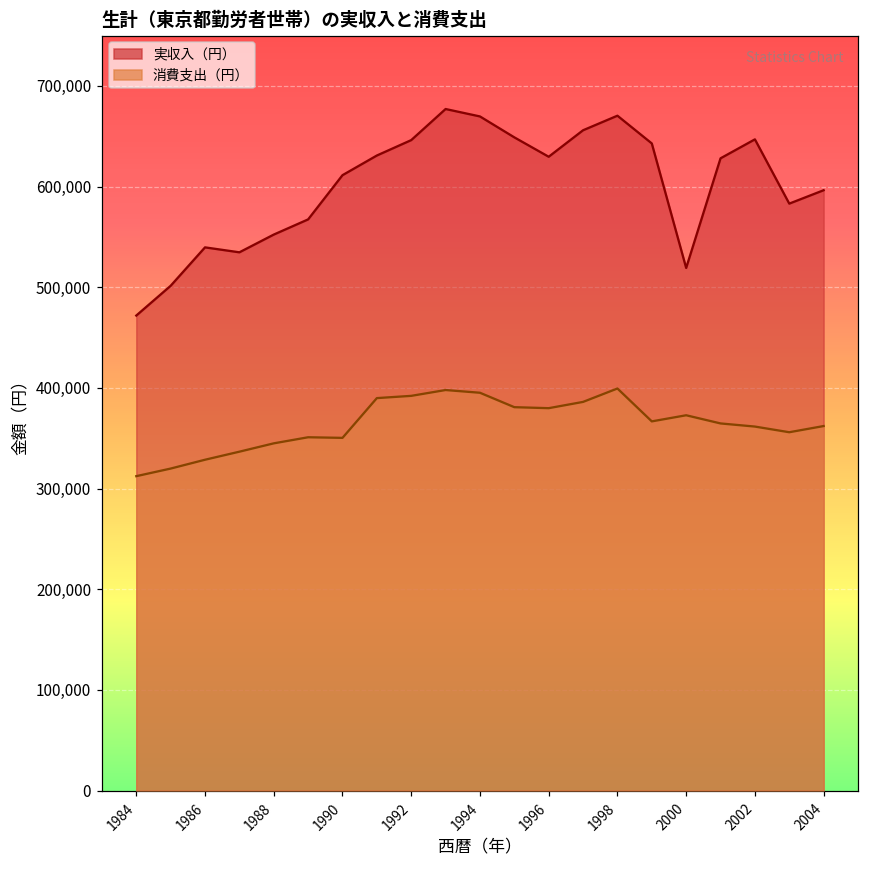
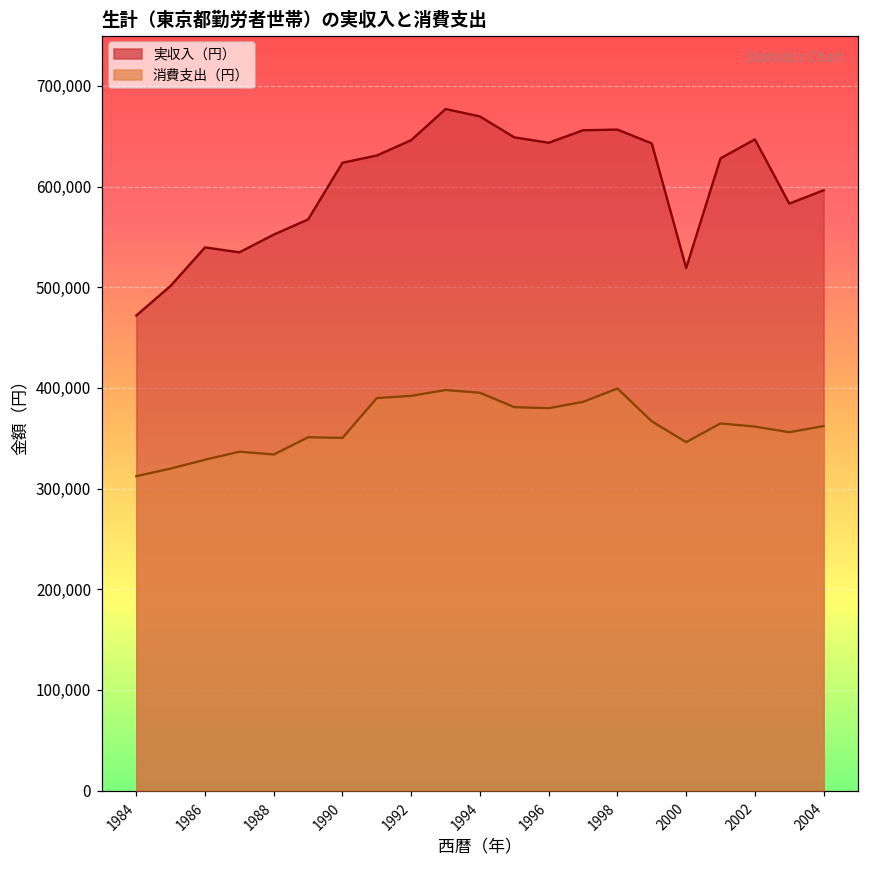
  {
    "実収入（円）": {
      "1984": "470,000",
      "1986": "540,000",
      "1988": "550,000",
-     "1990": "610,000",
+     "1990": "620,000",
      "1992": "650,000",
      "1994": "670,000",
-     "1996": "630,000",
-     "1998": "670,000",
+     "1996": "640,000",
+     "1998": "660,000",
      "2000": "520,000",
      "2002": "650,000",
      "2004": "600,000"
    },
    "消費支出（円）": {
      "1984": "310,000",
      "1986": "330,000",
-     "1988": "340,000",
+     "1988": "330,000",
      "1990": "350,000",
      "1992": "390,000",
      "1994": "400,000",
      "1996": "380,000",
      "1998": "400,000",
-     "2000": "370,000",
+     "2000": "350,000",
      "2002": "360,000",
      "2004": "360,000"
    }
  }
